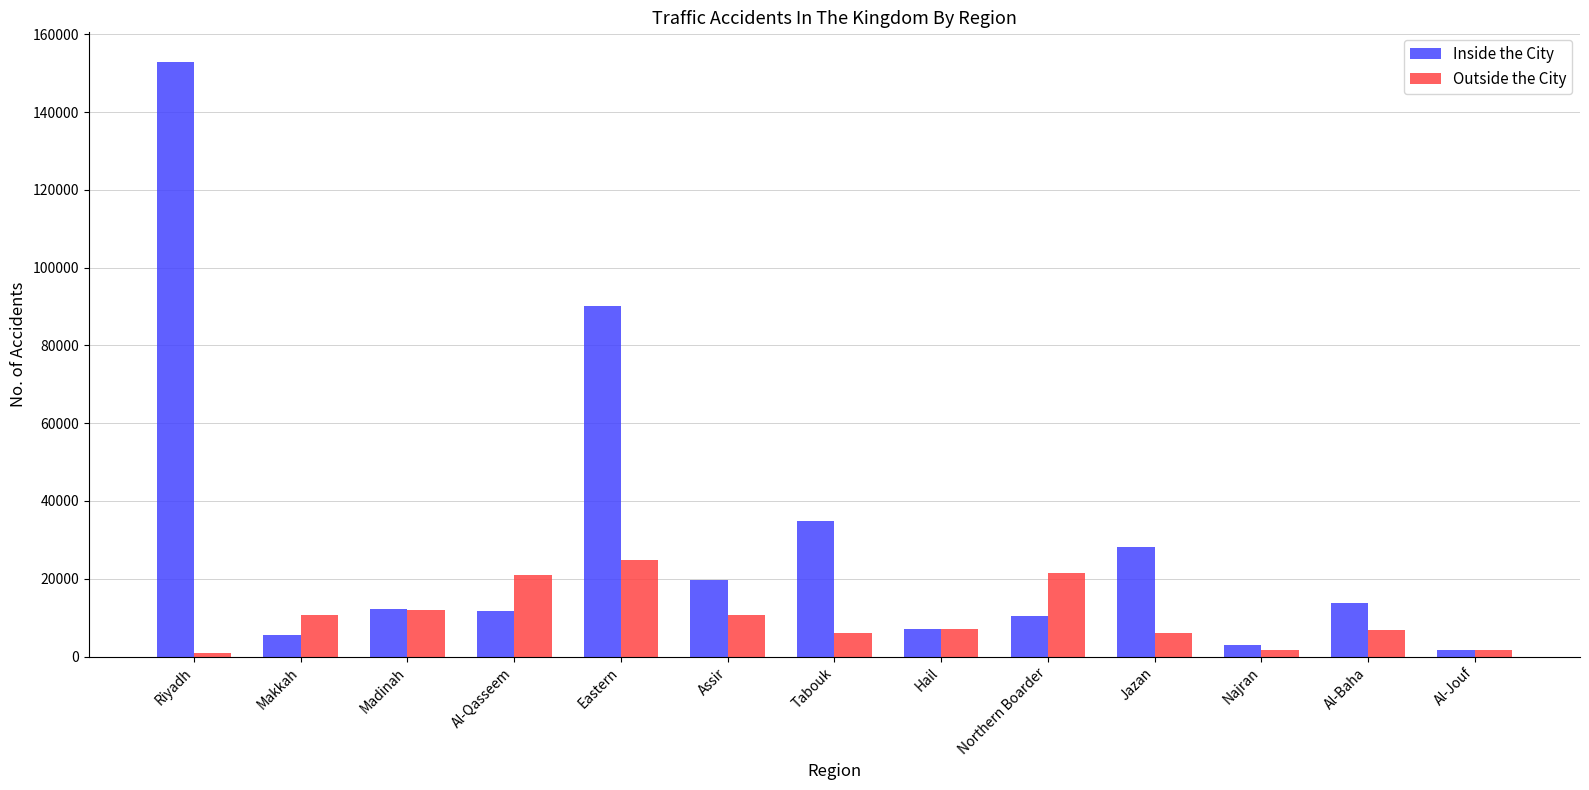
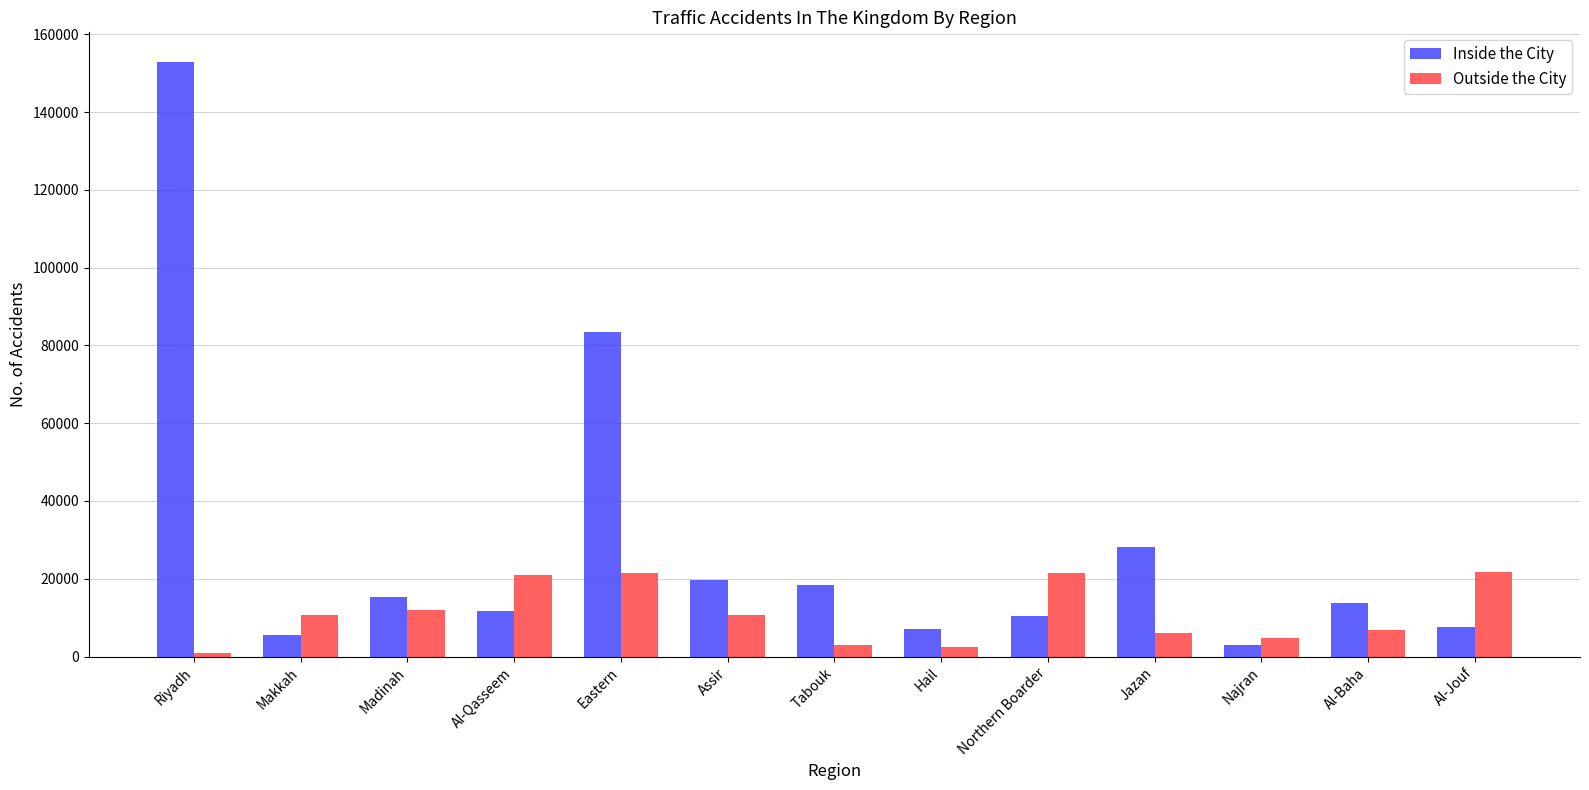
  {
    "Inside the City": {
      "Riyadh": 153000,
      "Makkah": 6000,
-     "Madinah": 12000,
+     "Madinah": 15000,
      "Al-Qasseem": 12000,
-     "Eastern": 90000,
+     "Eastern": 83000,
      "Assir": 20000,
-     "Tabouk": 35000,
+     "Tabouk": 18000,
      "Hail": 7000,
      "Northern Boarder": 10000,
      "Jazan": 28000,
      "Najran": 3000,
      "Al-Baha": 14000,
-     "Al-Jouf": 2000
+     "Al-Jouf": 8000
    },
    "Outside the City": {
      "Riyadh": 1000,
      "Makkah": 11000,
      "Madinah": 12000,
      "Al-Qasseem": 21000,
-     "Eastern": 25000,
+     "Eastern": 21000,
      "Assir": 11000,
-     "Tabouk": 6000,
-     "Hail": 7000,
+     "Tabouk": 3000,
+     "Hail": 2000,
      "Northern Boarder": 21000,
      "Jazan": 6000,
-     "Najran": 2000,
+     "Najran": 5000,
      "Al-Baha": 7000,
-     "Al-Jouf": 2000
+     "Al-Jouf": 22000
    }
  }
